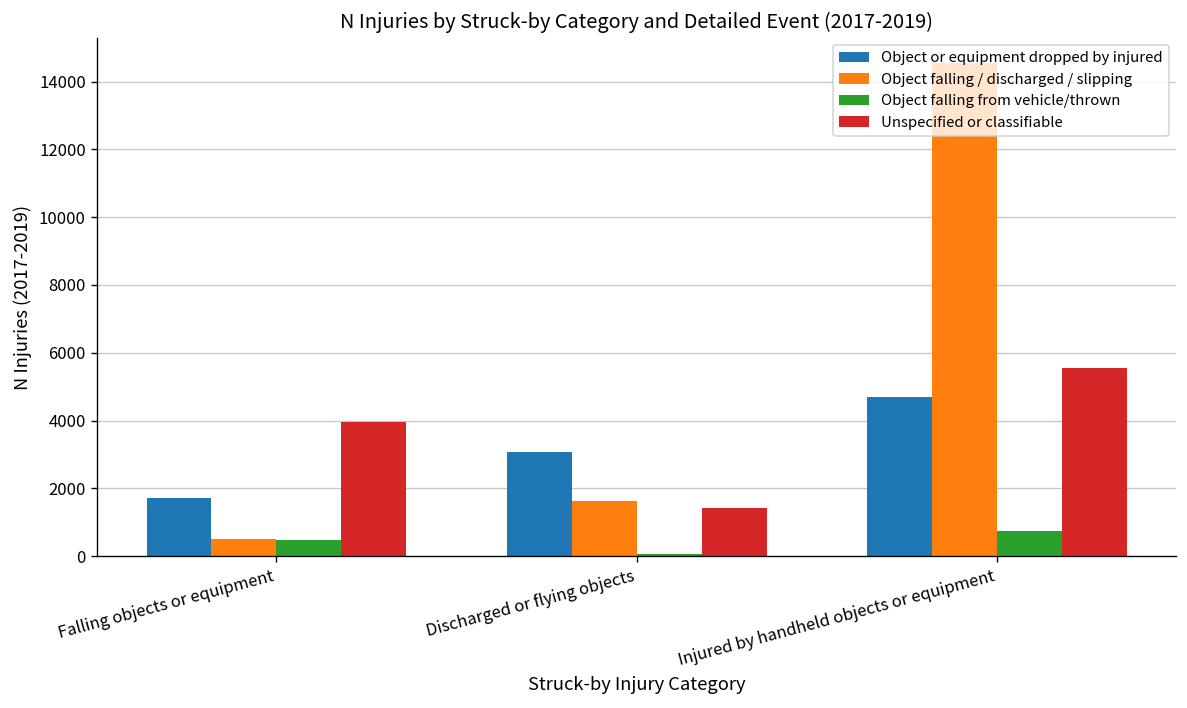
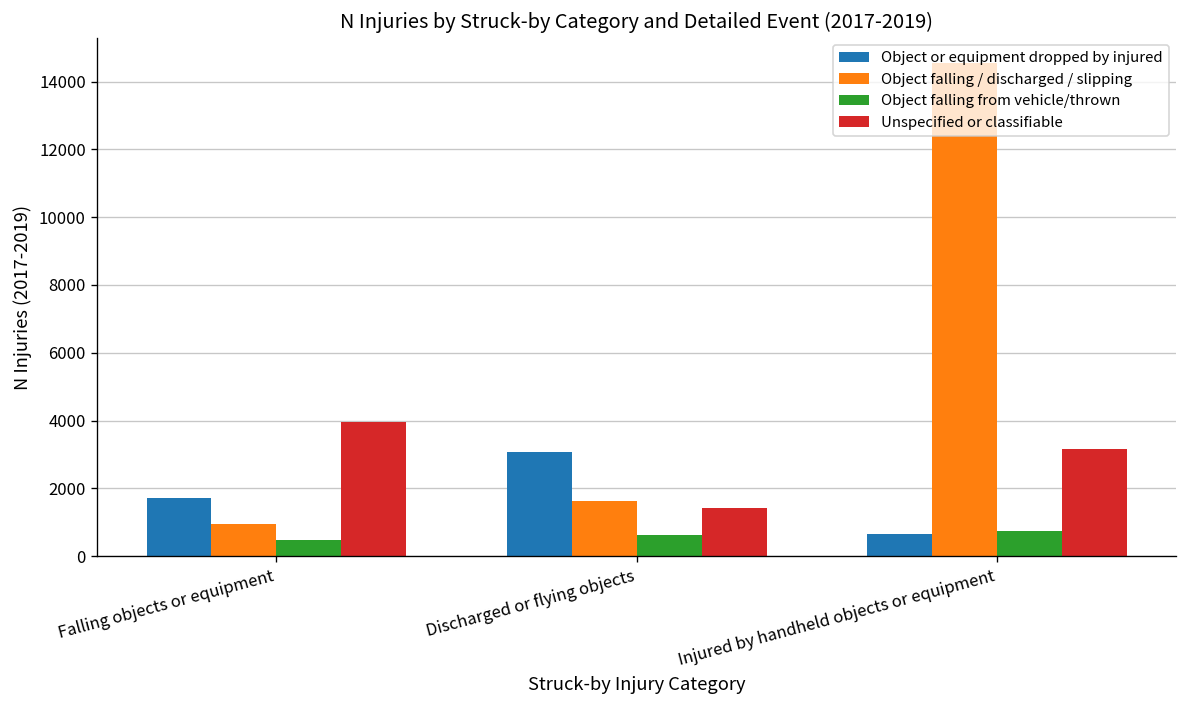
  {
    "Object or equipment dropped by injured": {
      "Falling objects or equipment": 1700,
      "Discharged or flying objects": 3100,
-     "Injured by handheld objects or equipment": 4700
+     "Injured by handheld objects or equipment": 700
    },
    "Object falling / discharged / slipping": {
-     "Falling objects or equipment": 500,
+     "Falling objects or equipment": 1000,
      "Discharged or flying objects": 1600
    },
    "Object falling from vehicle/thrown": {
      "Falling objects or equipment": 500,
-     "Discharged or flying objects": 100,
+     "Discharged or flying objects": 600,
      "Injured by handheld objects or equipment": 800
    },
    "Unspecified or classifiable": {
      "Falling objects or equipment": 4000,
      "Discharged or flying objects": 1400,
-     "Injured by handheld objects or equipment": 5500
+     "Injured by handheld objects or equipment": 3200
    }
  }
